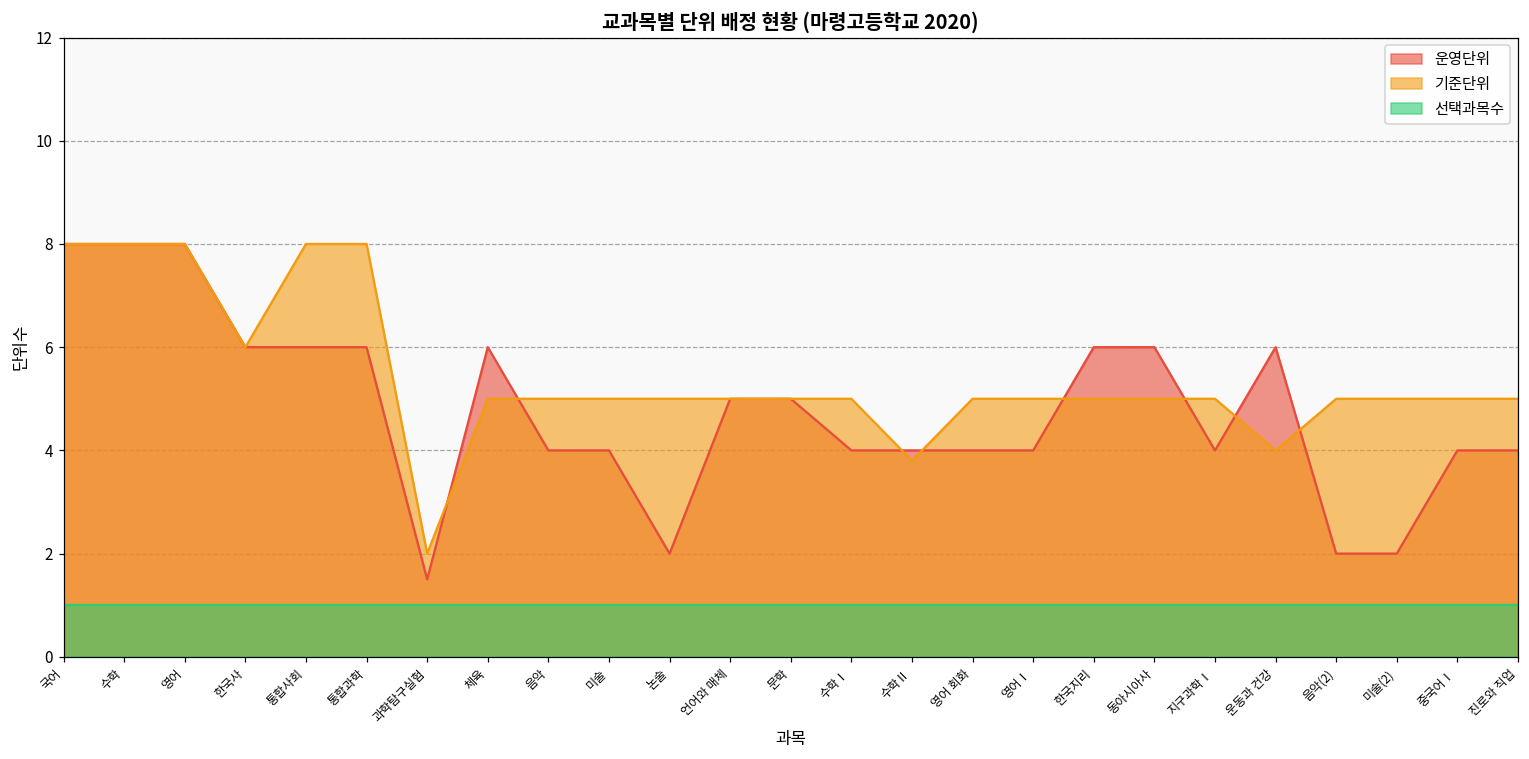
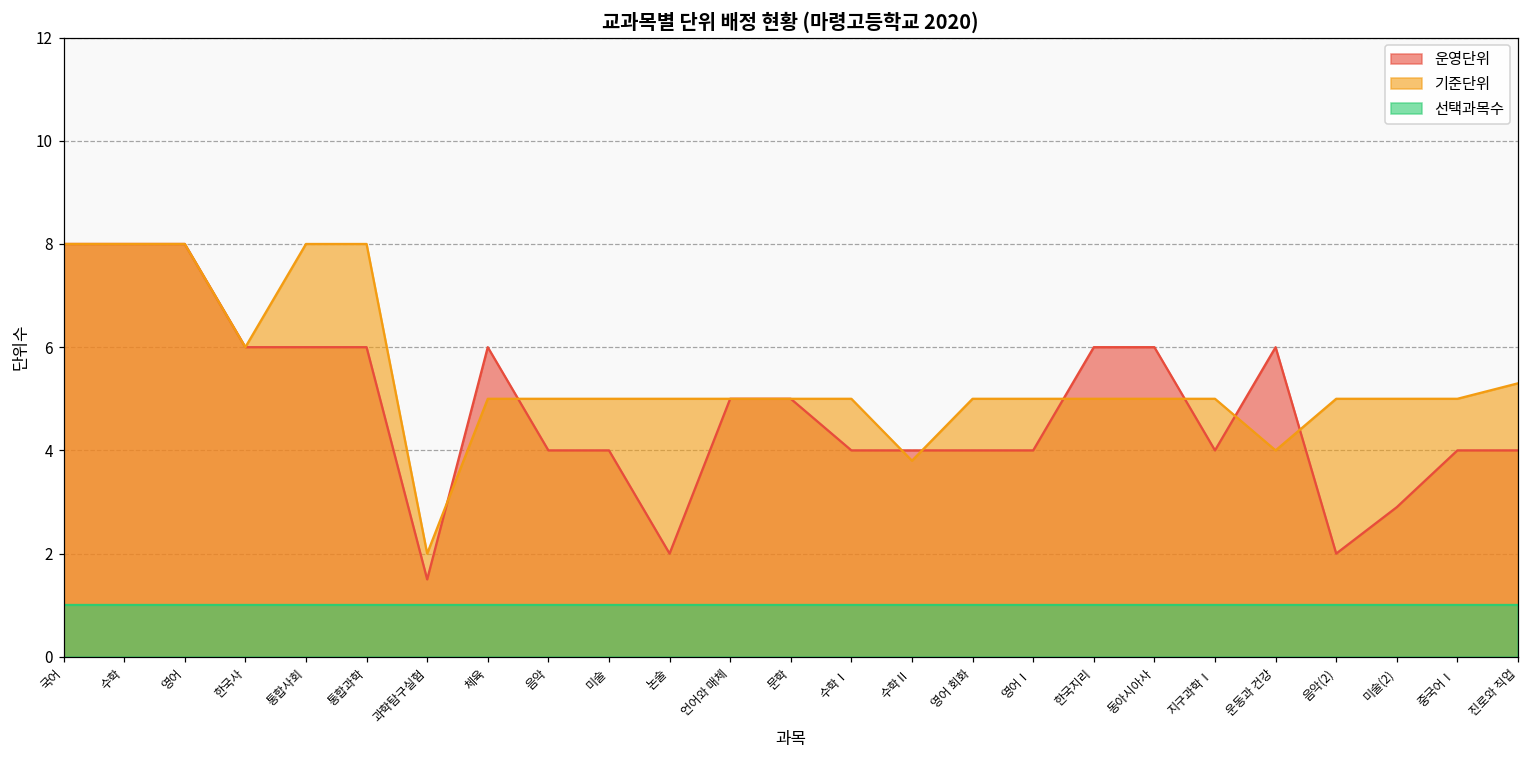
  {
    "운영단위": {
      "통합사회": 6.0,
      "통합과학": 6.0,
      "과학탐구실험": 1.5,
      "체육": 6.0,
      "음악": 4.0,
      "미술": 4.0,
      "논술": 2.0,
      "수학Ⅰ": 4.0,
      "수학Ⅱ": 4.0,
      "영어 회화": 4.0,
      "영어Ⅰ": 4.0,
      "한국지리": 6.0,
      "동아시아사": 6.0,
      "지구과학Ⅰ": 4.0,
      "운동과 건강": 6.0,
      "음악(2)": 2.0,
-     "미술(2)": 2.0,
+     "미술(2)": 2.9,
      "중국어Ⅰ": 4.0,
      "진로와 직업": 4.0
    },
    "기준단위": {
      "통합사회": 8.0,
      "통합과학": 8.0,
      "과학탐구실험": 2.0,
      "체육": 5.0,
      "음악": 5.0,
      "미술": 5.0,
      "논술": 5.0,
      "수학Ⅰ": 5.0,
      "수학Ⅱ": 3.8,
      "영어 회화": 5.0,
      "영어Ⅰ": 5.0,
      "한국지리": 5.0,
      "동아시아사": 5.0,
      "지구과학Ⅰ": 5.0,
      "운동과 건강": 4.0,
      "음악(2)": 5.0,
      "미술(2)": 5.0,
      "중국어Ⅰ": 5.0,
-     "진로와 직업": 5.0
+     "진로와 직업": 5.3
    },
    "선택과목수": {
      "국어": 1.0,
      "수학": 1.0,
      "영어": 1.0,
      "한국사": 1.0,
      "통합사회": 1.0,
      "통합과학": 1.0,
      "과학탐구실험": 1.0,
      "체육": 1.0,
      "음악": 1.0,
      "미술": 1.0,
      "논술": 1.0,
      "언어와 매체": 1.0,
      "문학": 1.0,
      "수학Ⅰ": 1.0,
      "수학Ⅱ": 1.0,
      "영어 회화": 1.0,
      "영어Ⅰ": 1.0,
      "한국지리": 1.0,
      "동아시아사": 1.0,
      "지구과학Ⅰ": 1.0,
      "운동과 건강": 1.0,
      "음악(2)": 1.0,
      "미술(2)": 1.0,
      "중국어Ⅰ": 1.0,
      "진로와 직업": 1.0
    }
  }
